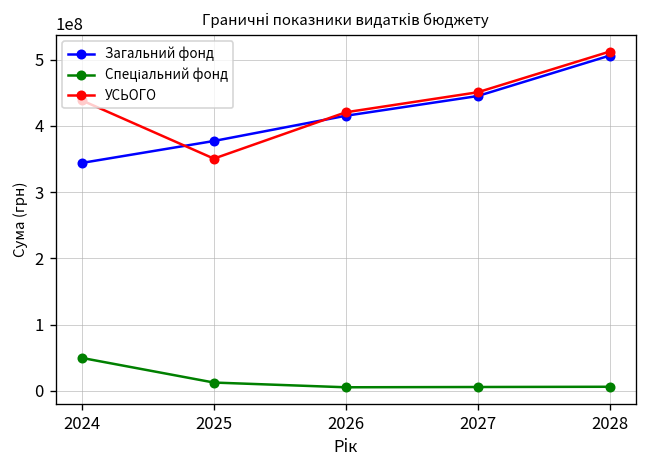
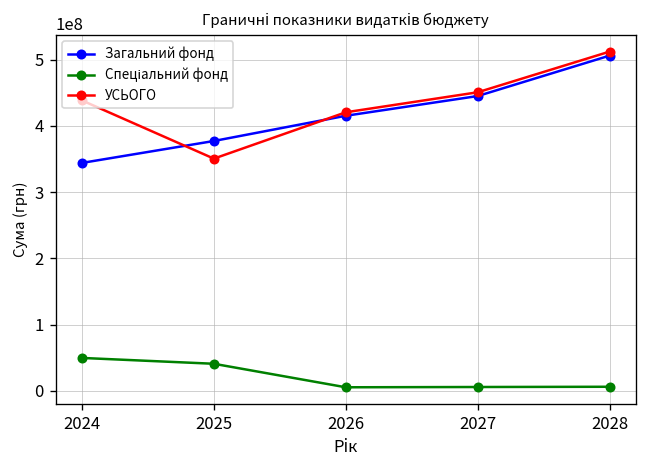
  {
    "Загальний фонд": {
      "2024": 340000000,
      "2025": 380000000,
      "2026": 420000000,
      "2027": 440000000,
      "2028": 510000000
    },
    "Спеціальний фонд": {
      "2024": 50000000,
-     "2025": 10000000,
+     "2025": 40000000,
      "2026": 10000000,
      "2027": 10000000,
      "2028": 10000000
    },
    "УСЬОГО": {
      "2025": 350000000,
      "2026": 420000000,
      "2027": 450000000,
      "2028": 510000000
    }
  }
